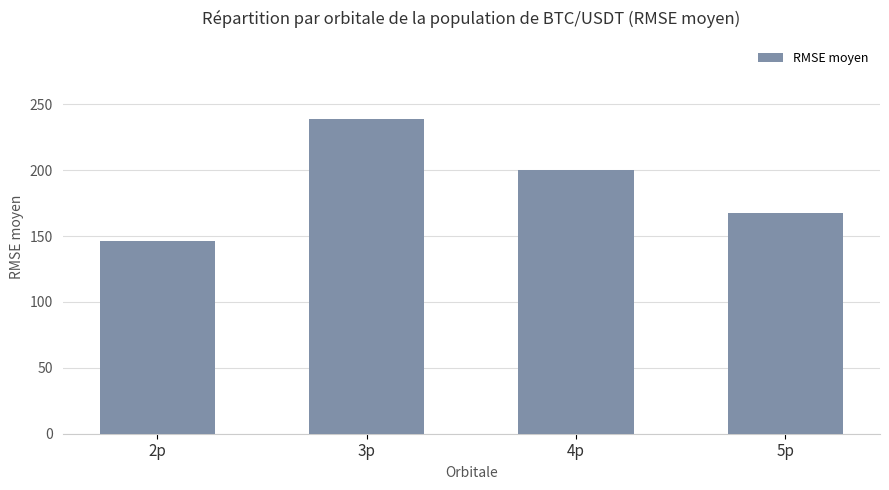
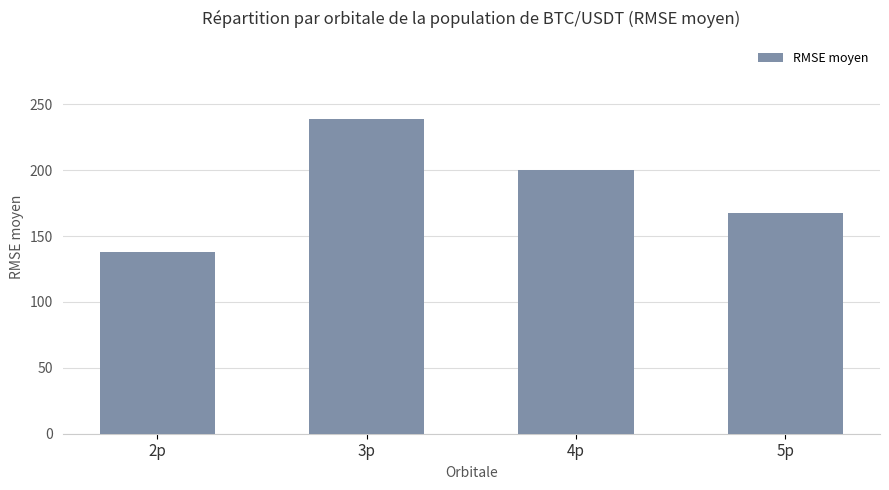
  {
-   "2p": 146,
+   "2p": 138,
    "3p": 239,
    "4p": 200,
    "5p": 167
  }
